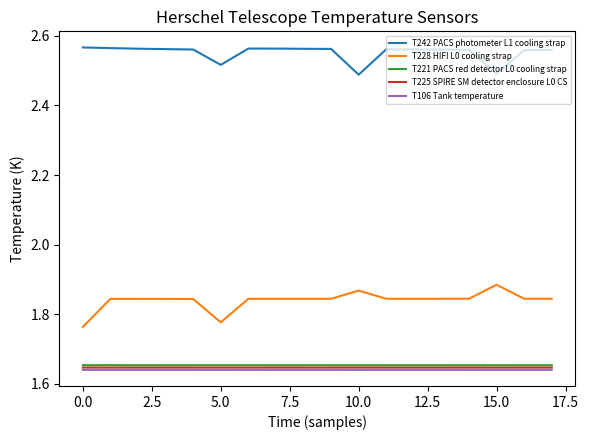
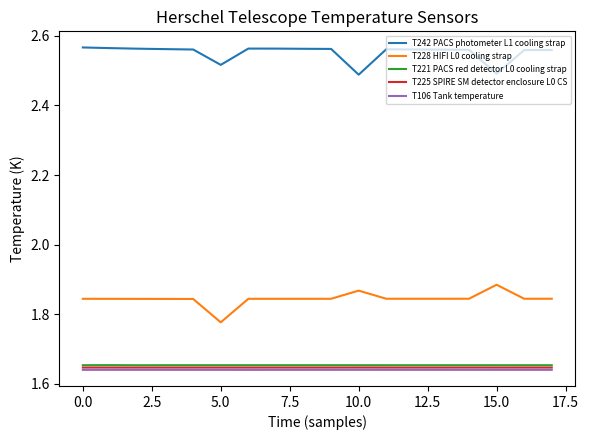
  {
    "T242 PACS photometer L1 cooling strap": {
      "0.0": 2.57,
      "5.0": 2.52,
      "10.0": 2.49
    },
    "T228 HIFI L0 cooling strap": {
-     "0.0": 1.76,
+     "0.0": 1.84,
      "5.0": 1.78,
      "10.0": 1.87,
      "15.0": 1.88
    }
  }
